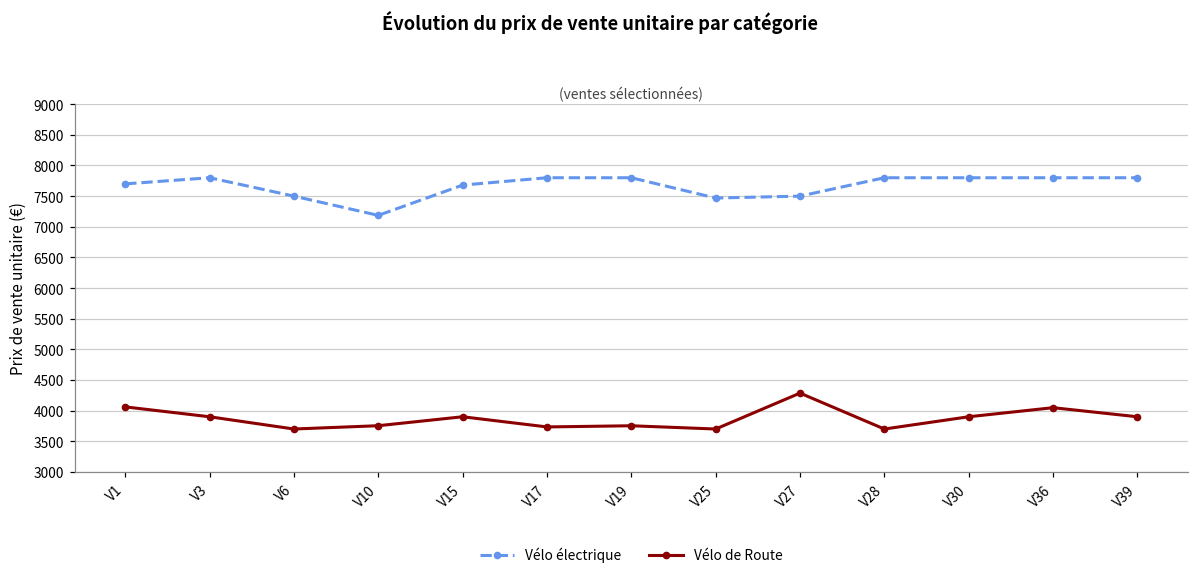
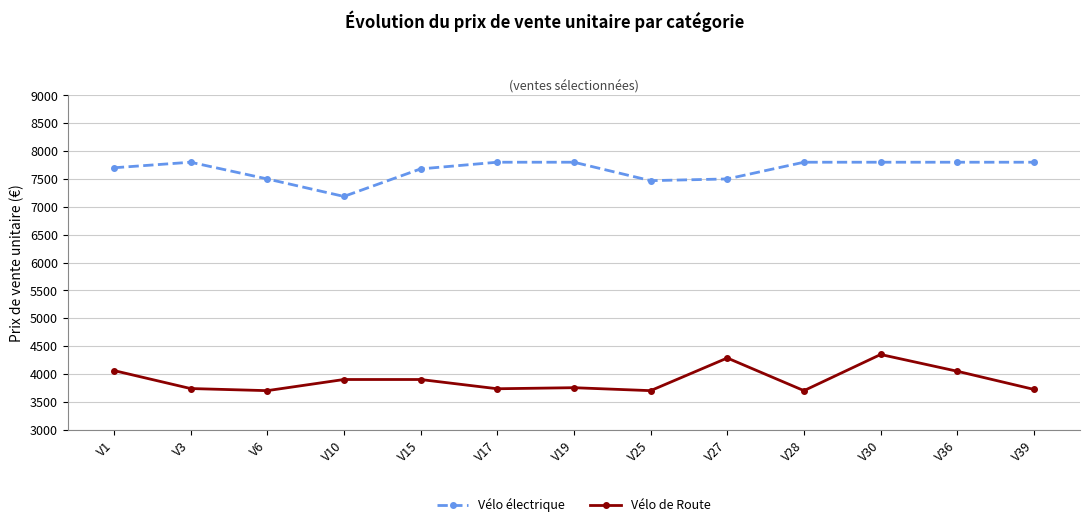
  {
    "Vélo électrique": {
      "V1": 7700,
      "V3": 7800,
      "V6": 7500,
      "V10": 7200,
      "V15": 7700,
      "V17": 7800,
      "V19": 7800,
      "V25": 7500,
      "V27": 7500,
      "V28": 7800,
      "V30": 7800,
      "V36": 7800,
      "V39": 7800
    },
    "Vélo de Route": {
      "V1": 4100,
-     "V3": 3900,
+     "V3": 3700,
      "V6": 3700,
-     "V10": 3800,
+     "V10": 3900,
      "V15": 3900,
      "V17": 3700,
      "V19": 3800,
      "V25": 3700,
      "V27": 4300,
      "V28": 3700,
-     "V30": 3900,
+     "V30": 4300,
      "V36": 4000,
-     "V39": 3900
+     "V39": 3700
    }
  }
